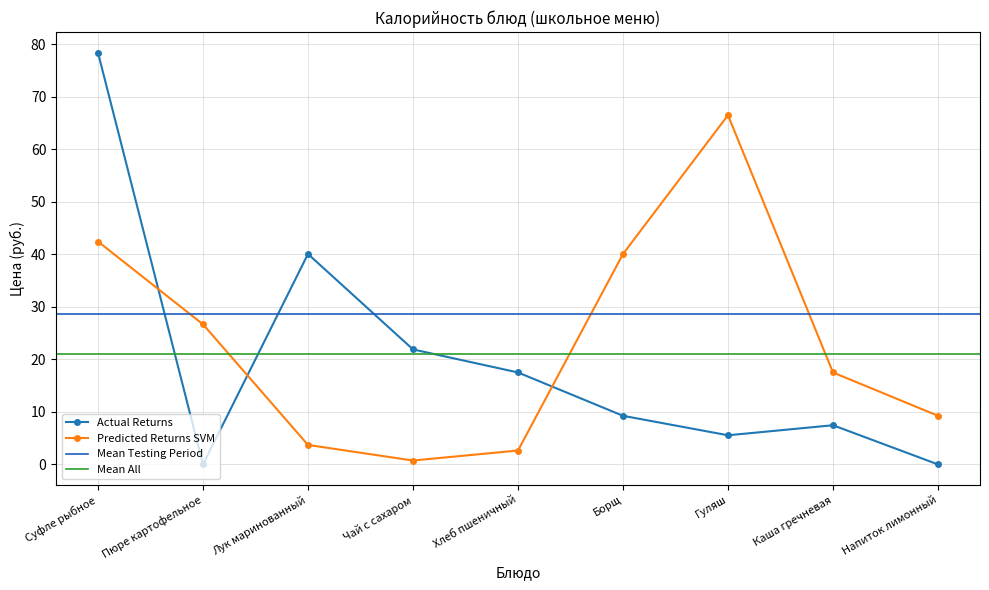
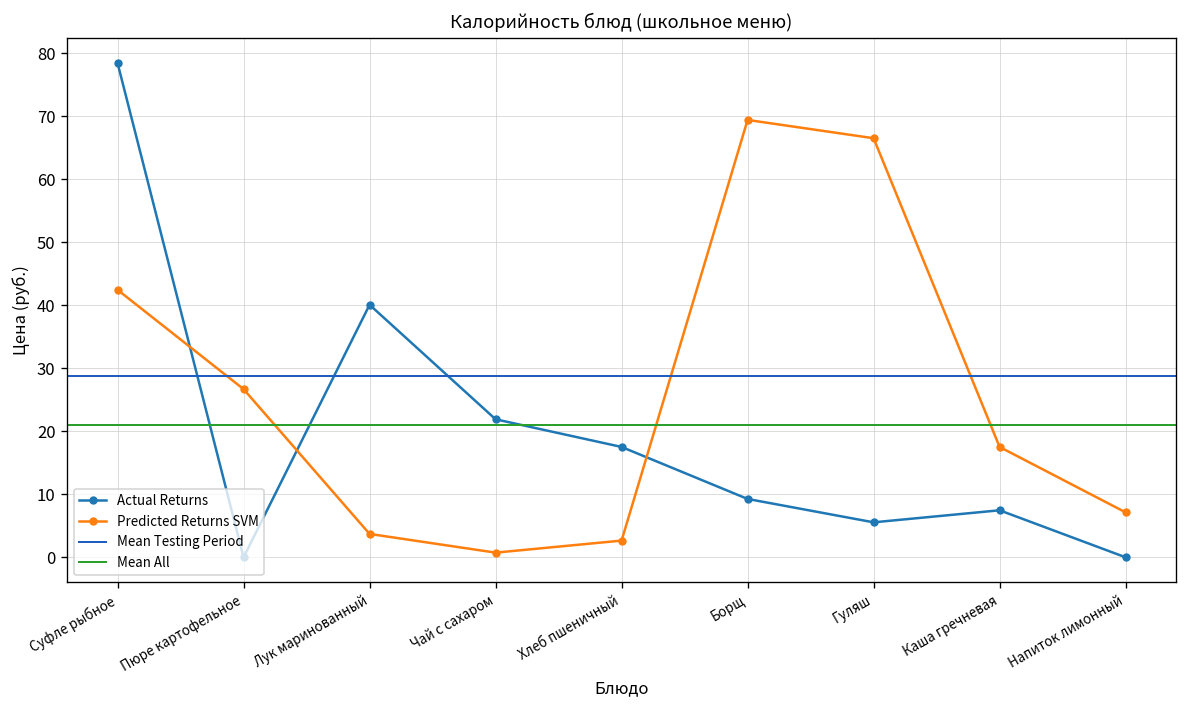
  {
    "Actual Returns": {
      "Суфле рыбное": 78,
      "Лук маринованный": 40,
      "Чай с сахаром": 22,
      "Хлеб пшеничный": 18,
      "Борщ": 9,
      "Гуляш": 6,
      "Каша гречневая": 7,
      "Напиток лимонный": 0
    },
    "Predicted Returns SVM": {
      "Суфле рыбное": 42,
      "Пюре картофельное": 27,
      "Лук маринованный": 4,
      "Чай с сахаром": 1,
      "Хлеб пшеничный": 3,
-     "Борщ": 40,
+     "Борщ": 69,
      "Гуляш": 67,
      "Каша гречневая": 18,
-     "Напиток лимонный": 9
+     "Напиток лимонный": 7
    }
  }
